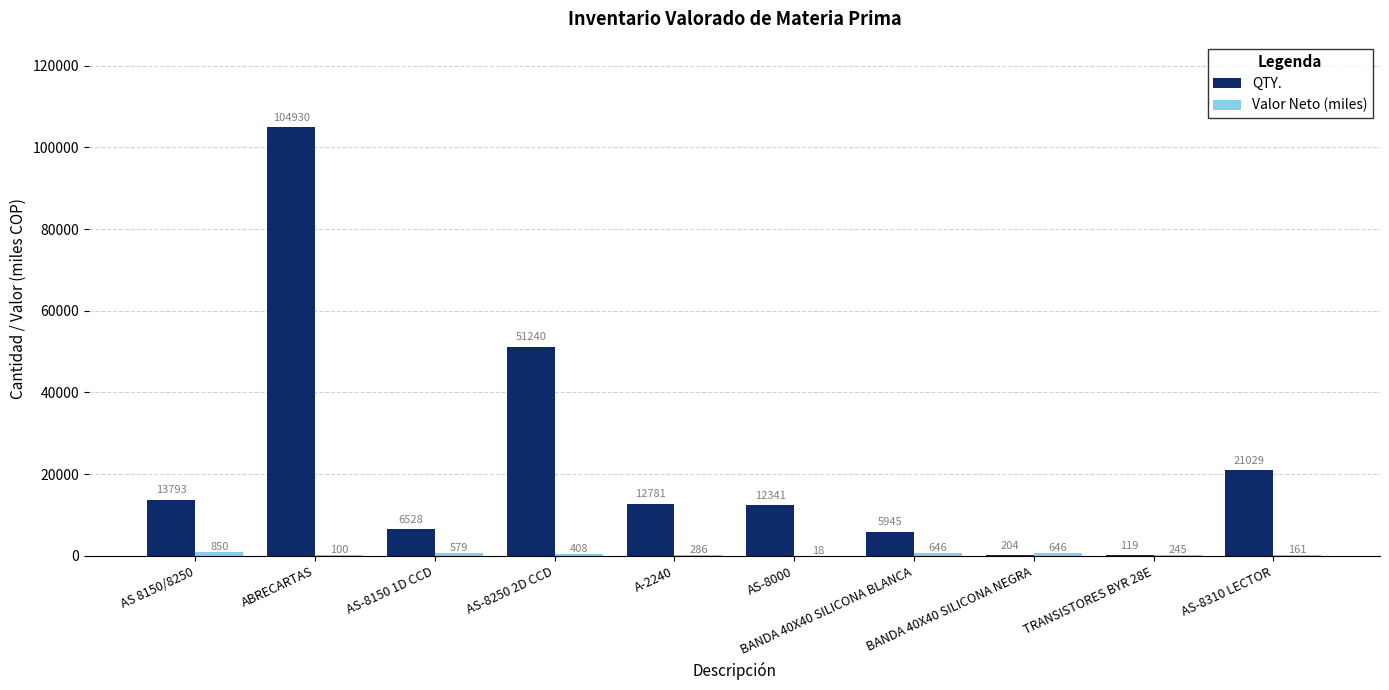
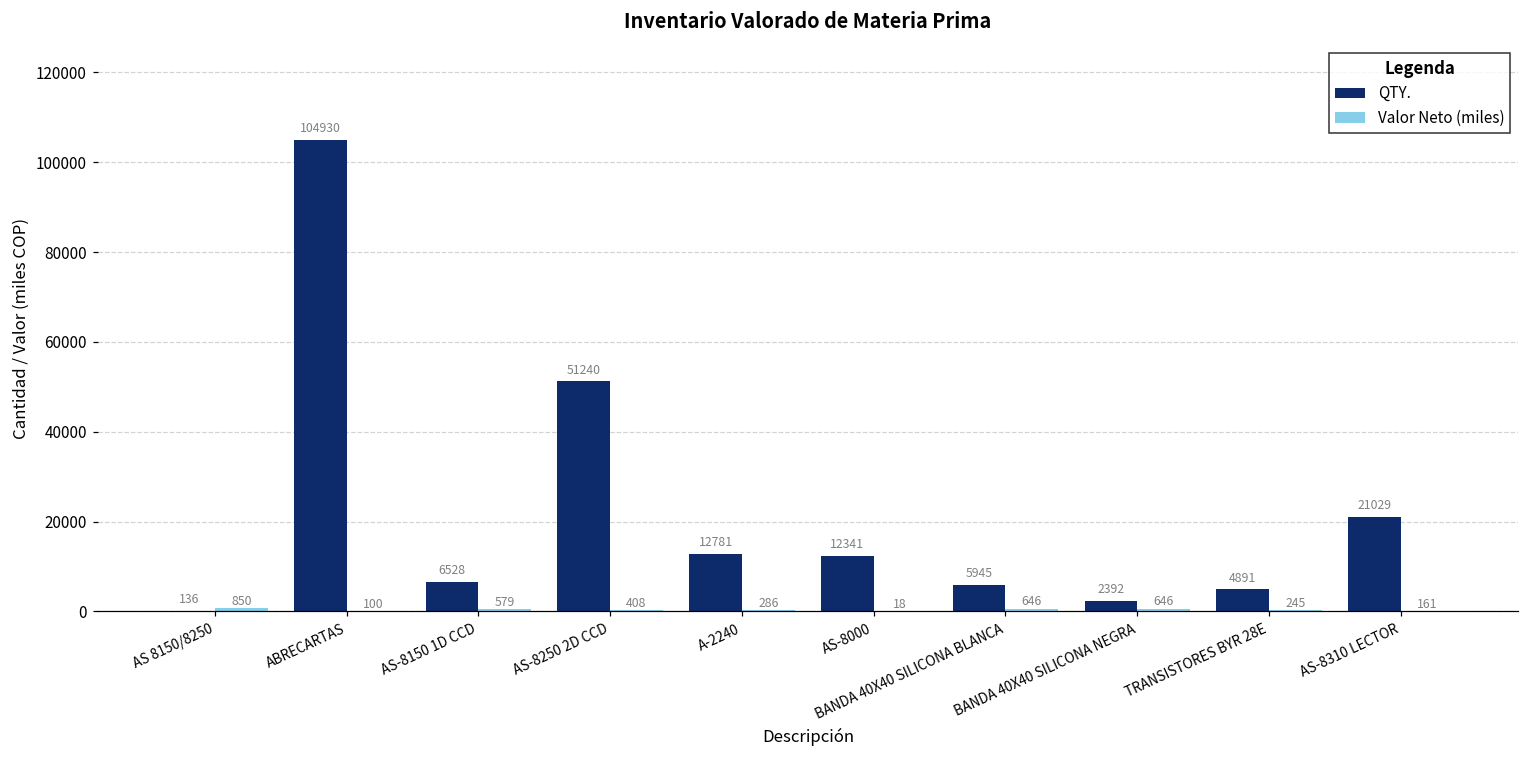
  {
    "QTY.": {
-     "AS 8150/8250": 13793,
+     "AS 8150/8250": 136,
      "ABRECARTAS": 104930,
      "AS-8150 1D CCD": 6528,
      "AS-8250 2D CCD": 51240,
      "A-2240": 12781,
      "AS-8000": 12341,
      "BANDA 40X40 SILICONA BLANCA": 5945,
-     "BANDA 40X40 SILICONA NEGRA": 204,
-     "TRANSISTORES BYR 28E": 119,
+     "BANDA 40X40 SILICONA NEGRA": 2392,
+     "TRANSISTORES BYR 28E": 4891,
      "AS-8310 LECTOR": 21029
    },
    "Valor Neto (miles)": {
      "AS 8150/8250": 850,
      "ABRECARTAS": 100,
      "AS-8150 1D CCD": 579,
      "AS-8250 2D CCD": 408,
      "A-2240": 286,
      "AS-8000": 18,
      "BANDA 40X40 SILICONA BLANCA": 646,
      "BANDA 40X40 SILICONA NEGRA": 646,
      "TRANSISTORES BYR 28E": 245,
      "AS-8310 LECTOR": 161
    }
  }
